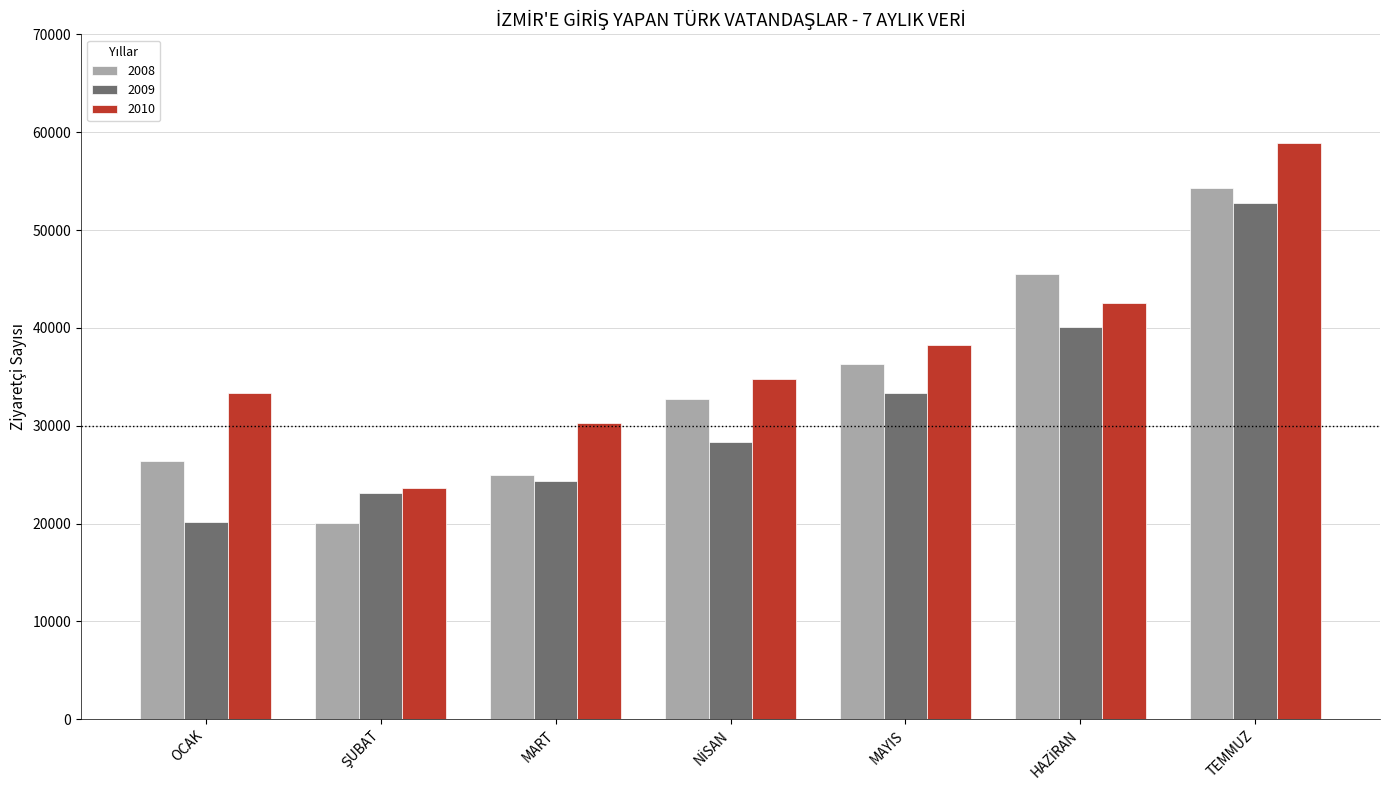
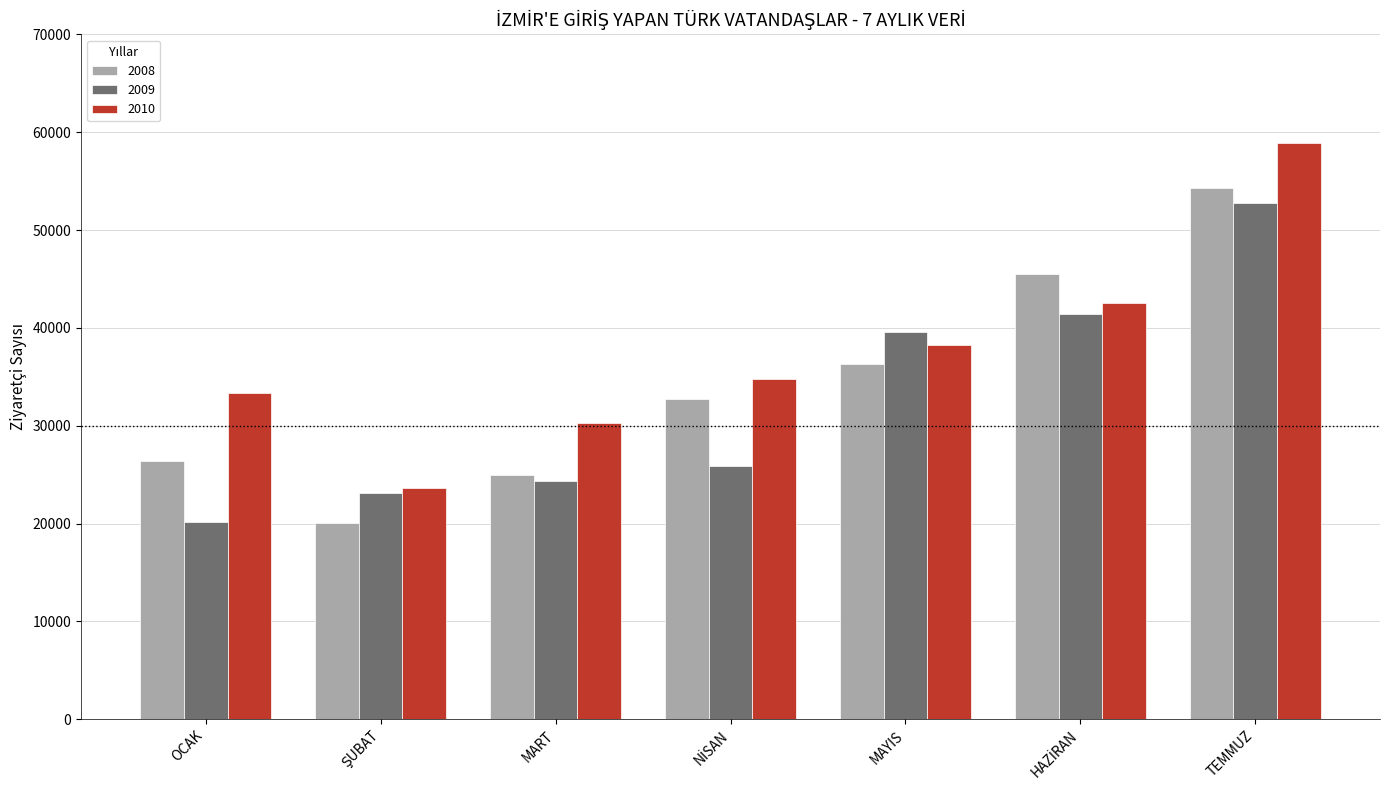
  {
    "2008": {
      "OCAK": 26000,
      "ŞUBAT": 20000,
      "MART": 25000,
      "NİSAN": 33000,
      "MAYIS": 36000,
      "HAZİRAN": 45000,
      "TEMMUZ": 54000
    },
    "2009": {
      "OCAK": 20000,
      "ŞUBAT": 23000,
      "MART": 24000,
-     "NİSAN": 28000,
-     "MAYIS": 33000,
-     "HAZİRAN": 40000,
+     "NİSAN": 26000,
+     "MAYIS": 40000,
+     "HAZİRAN": 41000,
      "TEMMUZ": 53000
    },
    "2010": {
      "OCAK": 33000,
      "ŞUBAT": 24000,
      "MART": 30000,
      "NİSAN": 35000,
      "MAYIS": 38000,
      "HAZİRAN": 43000,
      "TEMMUZ": 59000
    }
  }
